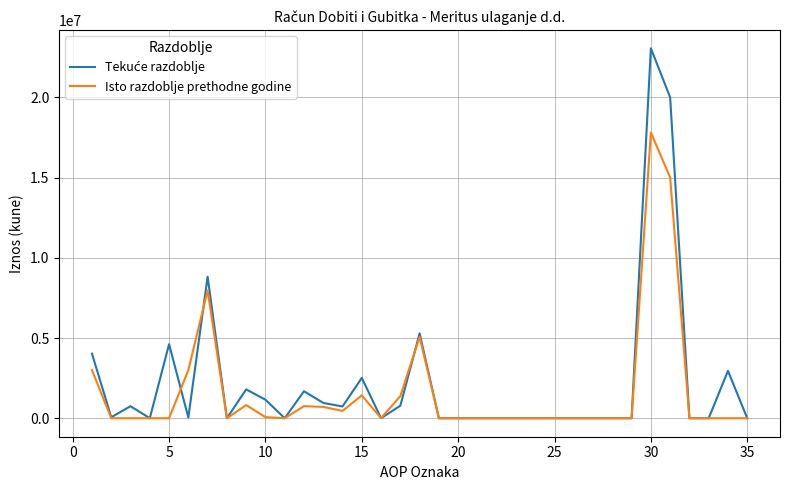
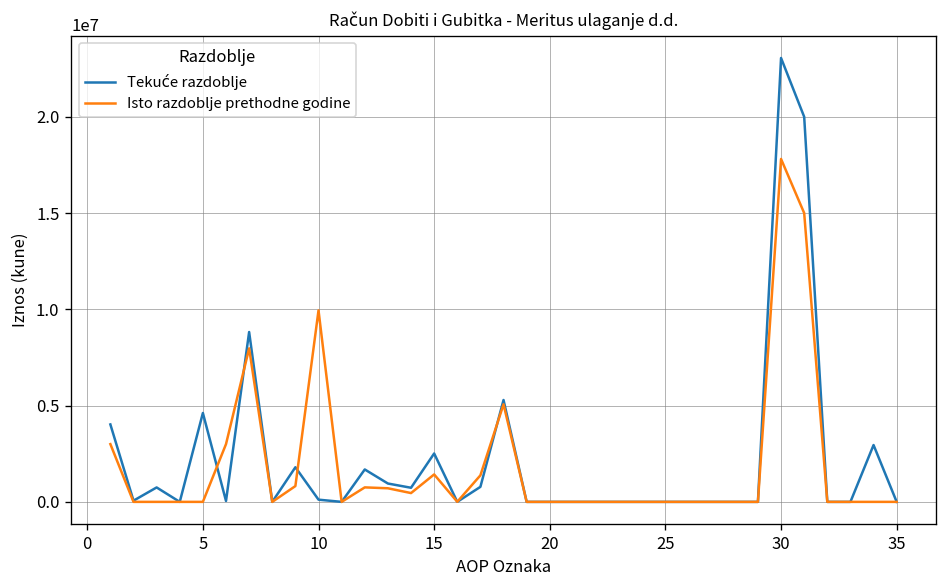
  {
    "Tekuće razdoblje": {
      "5": 4600000,
-     "10": 1200000,
+     "10": 100000,
      "15": 2500000,
      "30": 23100000
    },
    "Isto razdoblje prethodne godine": {
      "5": 0,
-     "10": 100000,
+     "10": 9900000,
      "15": 1400000,
      "30": 17800000
    }
  }
